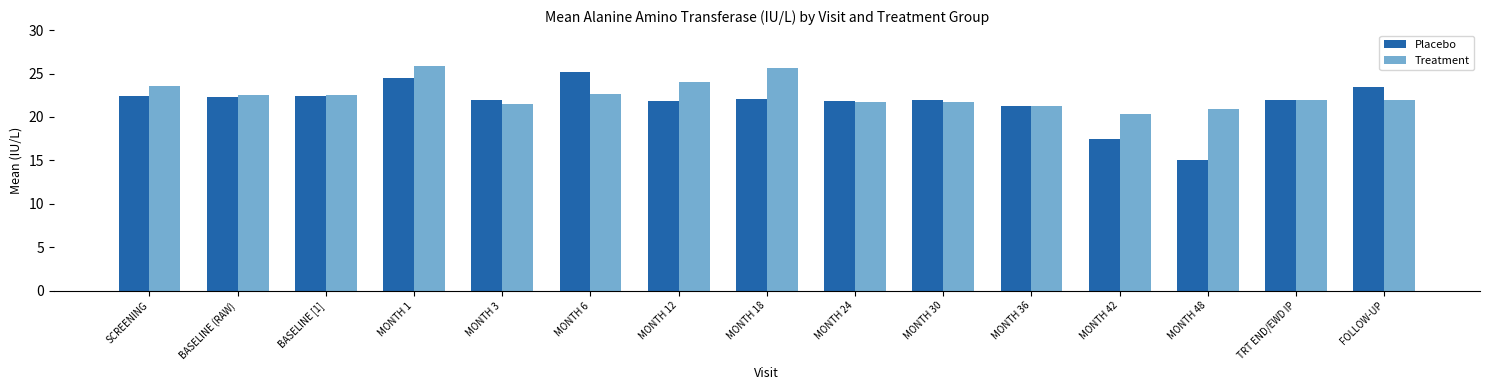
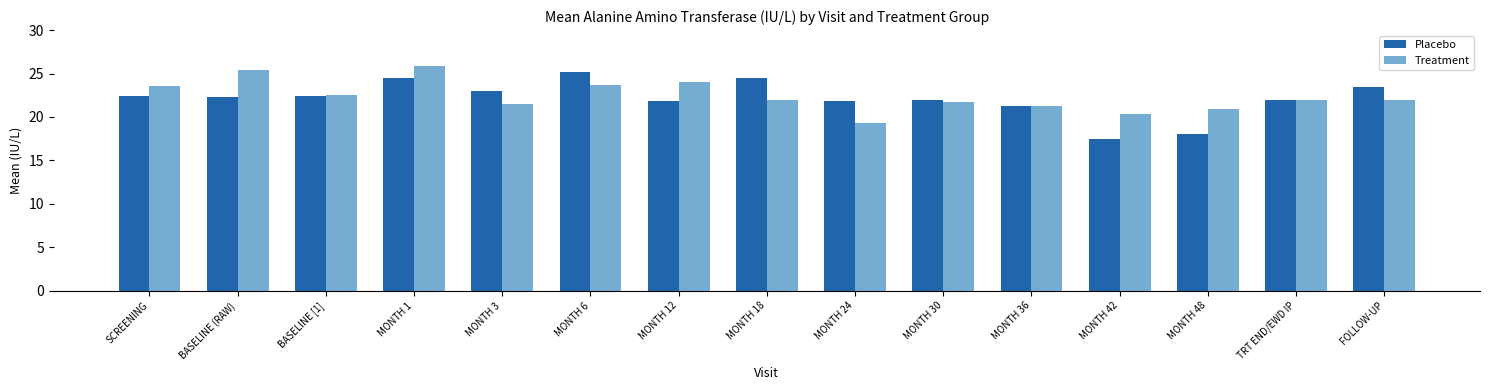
  {
    "Placebo": {
      "SCREENING": 22,
      "BASELINE (RAW)": 22,
      "BASELINE [1]": 22,
      "MONTH 1": 25,
-     "MONTH 3": 22,
+     "MONTH 3": 23,
      "MONTH 6": 25,
      "MONTH 12": 22,
-     "MONTH 18": 22,
+     "MONTH 18": 25,
      "MONTH 24": 22,
      "MONTH 30": 22,
      "MONTH 36": 21,
      "MONTH 42": 18,
-     "MONTH 48": 15,
+     "MONTH 48": 18,
      "TRT END/EWD IP": 22,
      "FOLLOW-UP": 23
    },
    "Treatment": {
      "SCREENING": 24,
-     "BASELINE (RAW)": 23,
+     "BASELINE (RAW)": 25,
      "BASELINE [1]": 23,
      "MONTH 1": 26,
      "MONTH 3": 22,
-     "MONTH 6": 23,
+     "MONTH 6": 24,
      "MONTH 12": 24,
-     "MONTH 18": 26,
-     "MONTH 24": 22,
+     "MONTH 18": 22,
+     "MONTH 24": 19,
      "MONTH 30": 22,
      "MONTH 36": 21,
      "MONTH 42": 20,
      "MONTH 48": 21,
      "TRT END/EWD IP": 22,
      "FOLLOW-UP": 22
    }
  }
